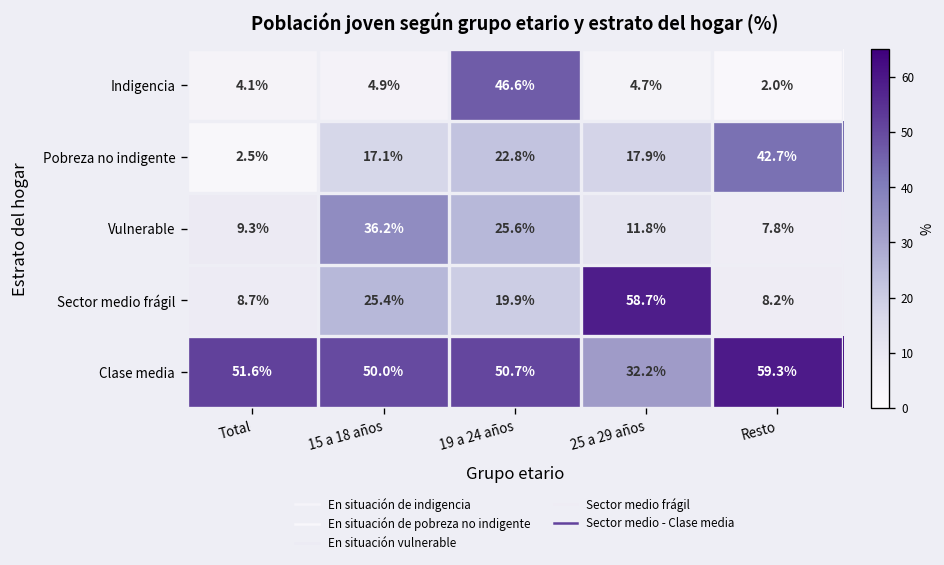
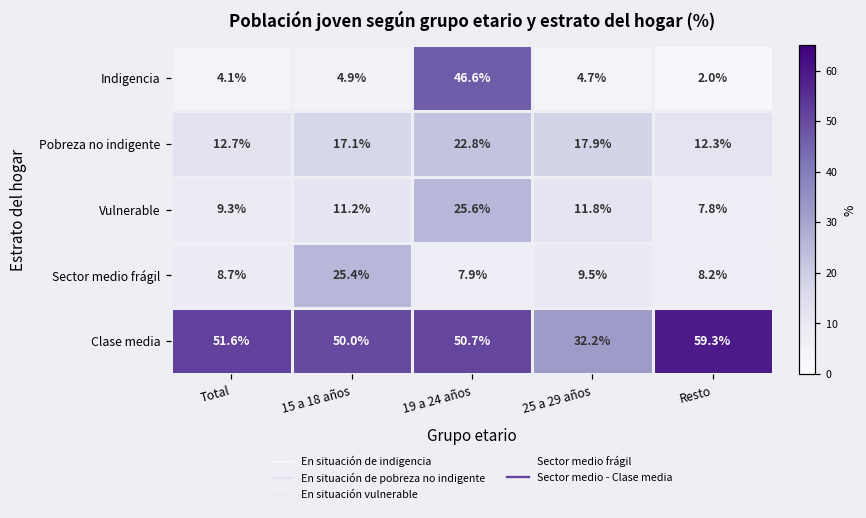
  {
    "Indigencia": {
      "Total": "4.1%",
      "15 a 18 años": "4.9%",
      "19 a 24 años": "46.6%",
      "25 a 29 años": "4.7%",
      "Resto": "2.0%"
    },
    "Pobreza no indigente": {
-     "Total": "2.5%",
+     "Total": "12.7%",
      "15 a 18 años": "17.1%",
      "19 a 24 años": "22.8%",
      "25 a 29 años": "17.9%",
-     "Resto": "42.7%"
+     "Resto": "12.3%"
    },
    "Vulnerable": {
      "Total": "9.3%",
-     "15 a 18 años": "36.2%",
+     "15 a 18 años": "11.2%",
      "19 a 24 años": "25.6%",
      "25 a 29 años": "11.8%",
      "Resto": "7.8%"
    },
    "Sector medio frágil": {
      "Total": "8.7%",
      "15 a 18 años": "25.4%",
-     "19 a 24 años": "19.9%",
-     "25 a 29 años": "58.7%",
+     "19 a 24 años": "7.9%",
+     "25 a 29 años": "9.5%",
      "Resto": "8.2%"
    },
    "Clase media": {
      "Total": "51.6%",
      "15 a 18 años": "50.0%",
      "19 a 24 años": "50.7%",
      "25 a 29 años": "32.2%",
      "Resto": "59.3%"
    }
  }
